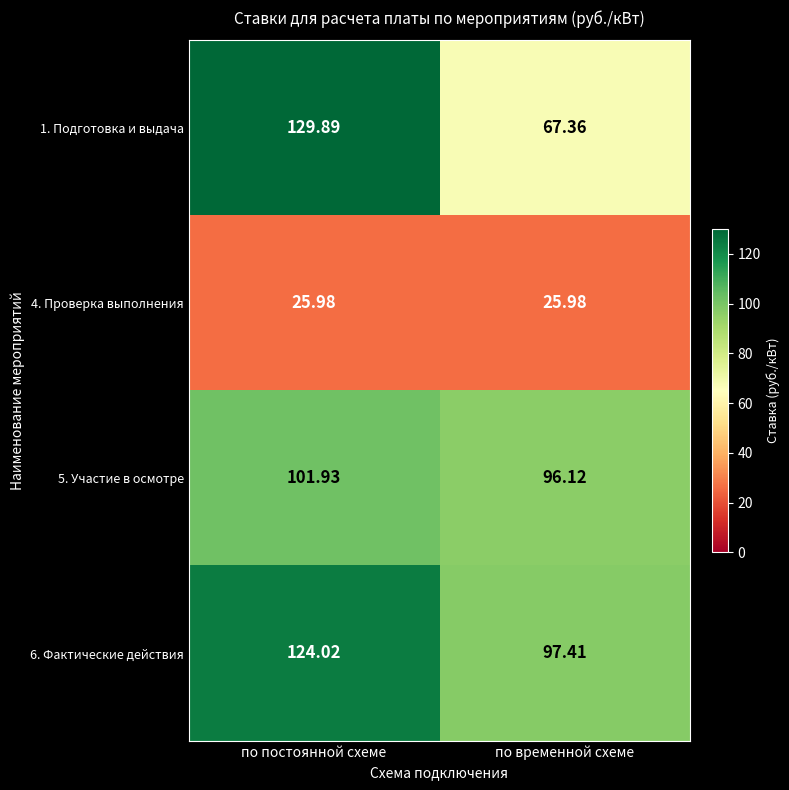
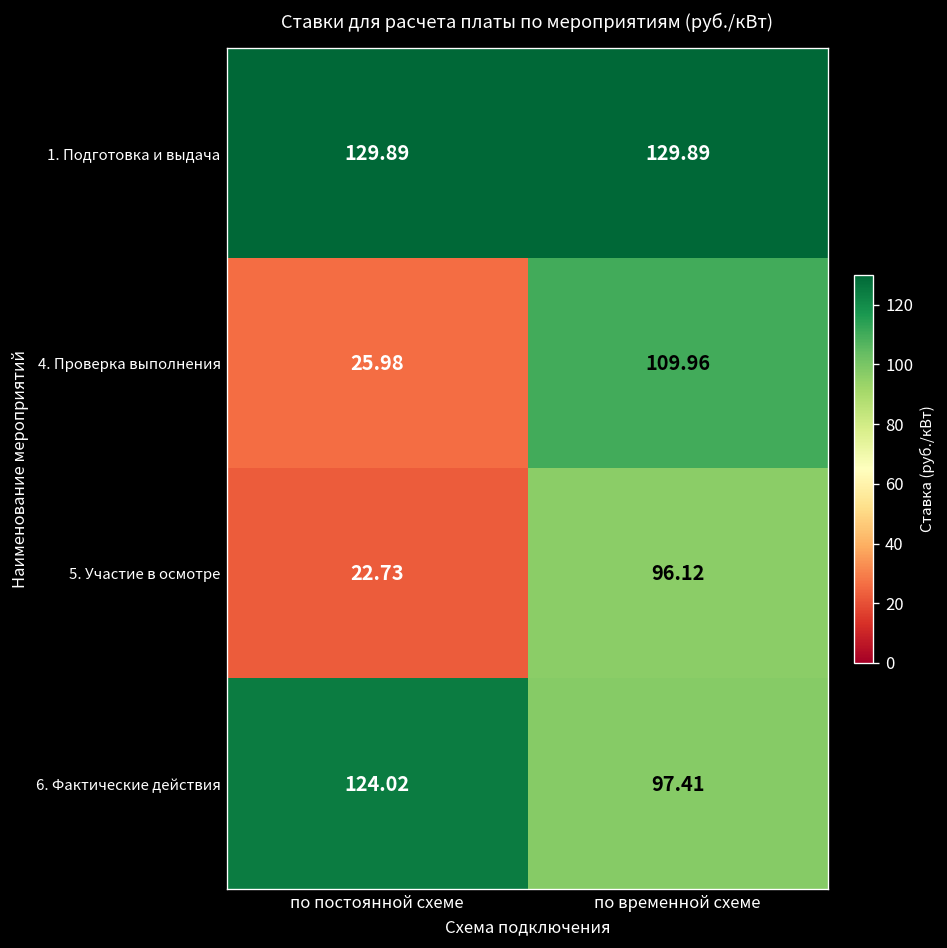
  {
    "1. Подготовка и выдача": {
      "по постоянной схеме": 129.89,
-     "по временной схеме": 67.36
+     "по временной схеме": 129.89
    },
    "4. Проверка выполнения": {
      "по постоянной схеме": 25.98,
-     "по временной схеме": 25.98
+     "по временной схеме": 109.96
    },
    "5. Участие в осмотре": {
-     "по постоянной схеме": 101.93,
+     "по постоянной схеме": 22.73,
      "по временной схеме": 96.12
    },
    "6. Фактические действия": {
      "по постоянной схеме": 124.02,
      "по временной схеме": 97.41
    }
  }
